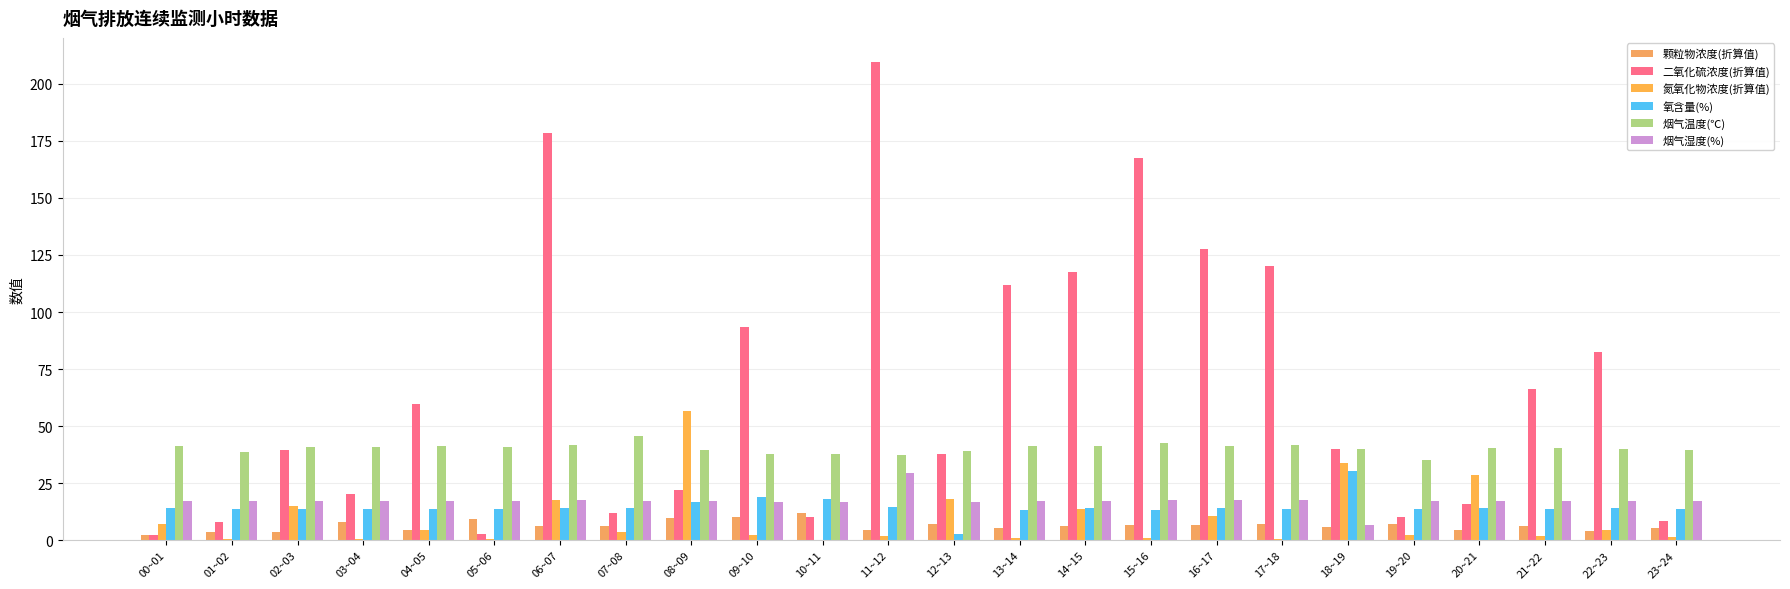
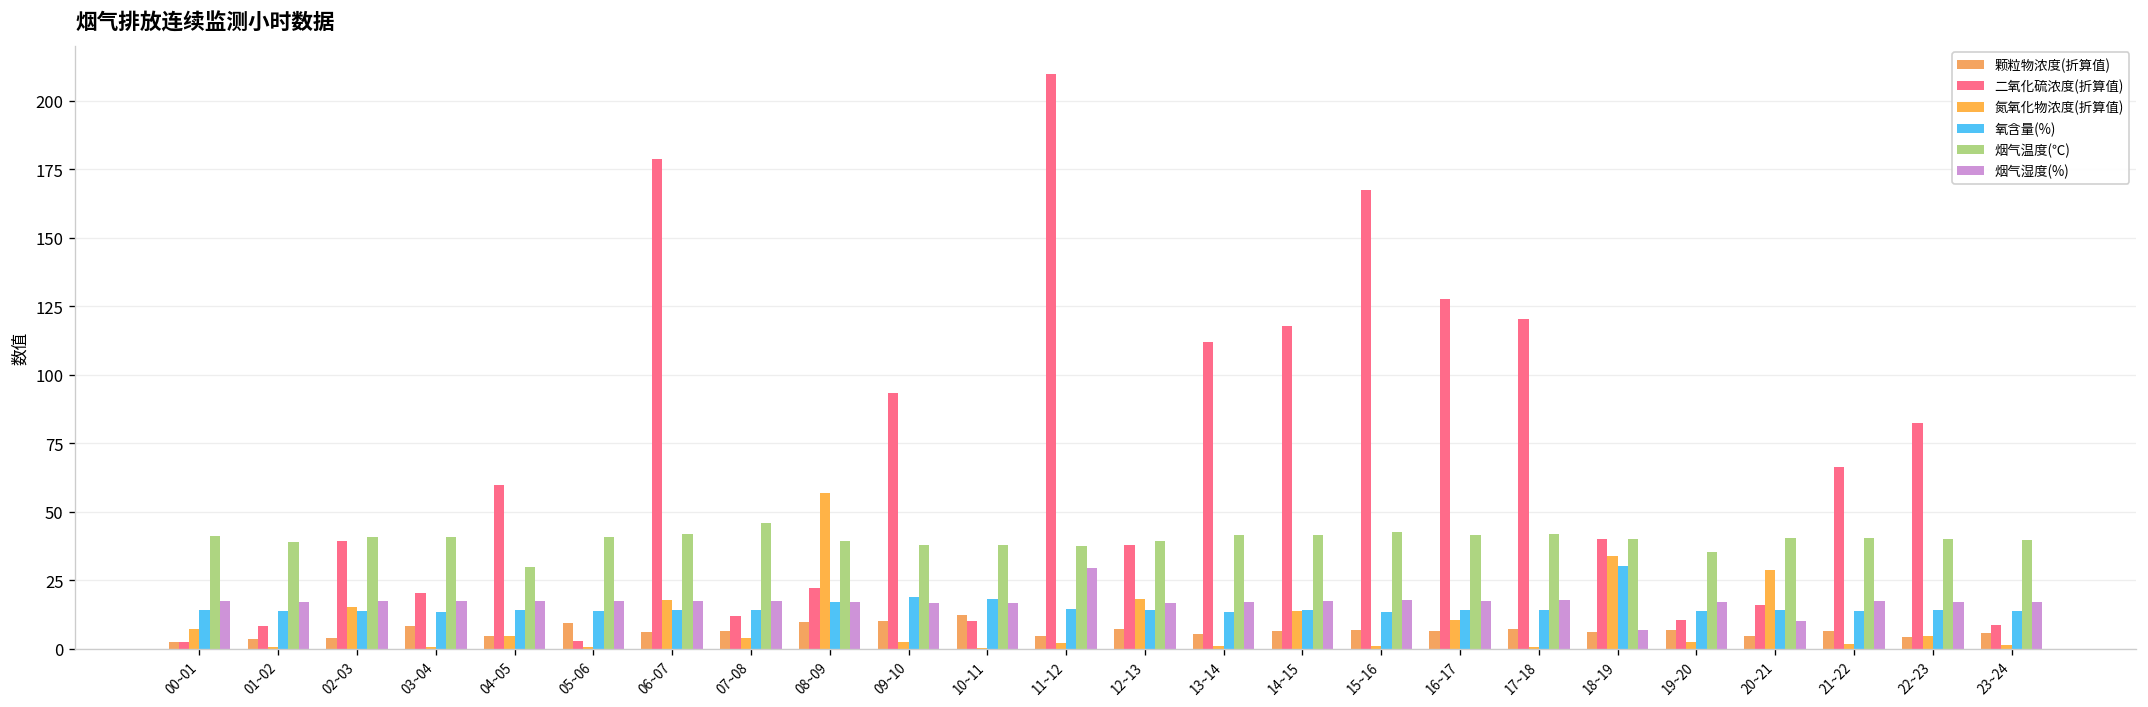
  {
    "二氧化硫浓度(折算值)": {
      "00~01": 2,
      "01~02": 8,
      "02~03": 39,
      "03~04": 20,
      "04~05": 60,
      "05~06": 3,
      "06~07": 179,
      "07~08": 12,
      "08~09": 22,
      "09~10": 93,
      "10~11": 10,
      "11~12": 210,
      "12~13": 38,
      "13~14": 112,
      "14~15": 118,
      "15~16": 167,
      "16~17": 128,
      "17~18": 120,
      "18~19": 40,
      "19~20": 10,
      "20~21": 16,
      "21~22": 66,
      "22~23": 82,
      "23~24": 9
    },
    "氧含量(%)": {
      "00~01": 14,
      "01~02": 14,
      "02~03": 14,
      "03~04": 14,
      "04~05": 14,
      "05~06": 14,
      "06~07": 14,
      "07~08": 14,
      "08~09": 17,
      "09~10": 19,
      "10~11": 18,
      "11~12": 15,
-     "12~13": 3,
+     "12~13": 14,
      "13~14": 13,
      "14~15": 14,
      "15~16": 13,
      "16~17": 14,
      "17~18": 14,
      "18~19": 30,
      "19~20": 14,
      "20~21": 14,
      "21~22": 14,
      "22~23": 14,
      "23~24": 14
    },
    "烟气温度(℃)": {
      "00~01": 41,
      "01~02": 39,
      "02~03": 41,
      "03~04": 41,
-     "04~05": 41,
+     "04~05": 30,
      "05~06": 41,
      "06~07": 42,
      "07~08": 46,
      "08~09": 39,
      "09~10": 38,
      "10~11": 38,
      "11~12": 37,
      "12~13": 39,
      "13~14": 41,
      "14~15": 41,
      "15~16": 42,
      "16~17": 42,
      "17~18": 42,
      "18~19": 40,
      "19~20": 35,
      "20~21": 41,
      "21~22": 40,
      "22~23": 40,
      "23~24": 40
    },
    "烟气湿度(%)": {
      "00~01": 17,
      "01~02": 17,
      "02~03": 17,
      "03~04": 17,
      "04~05": 17,
      "05~06": 17,
      "06~07": 17,
      "07~08": 17,
      "08~09": 17,
      "09~10": 17,
      "10~11": 17,
      "11~12": 29,
      "12~13": 17,
      "13~14": 17,
      "14~15": 17,
      "15~16": 18,
      "16~17": 18,
      "17~18": 18,
      "18~19": 7,
      "19~20": 17,
-     "20~21": 17,
+     "20~21": 10,
      "21~22": 17,
      "22~23": 17,
      "23~24": 17
    }
  }
